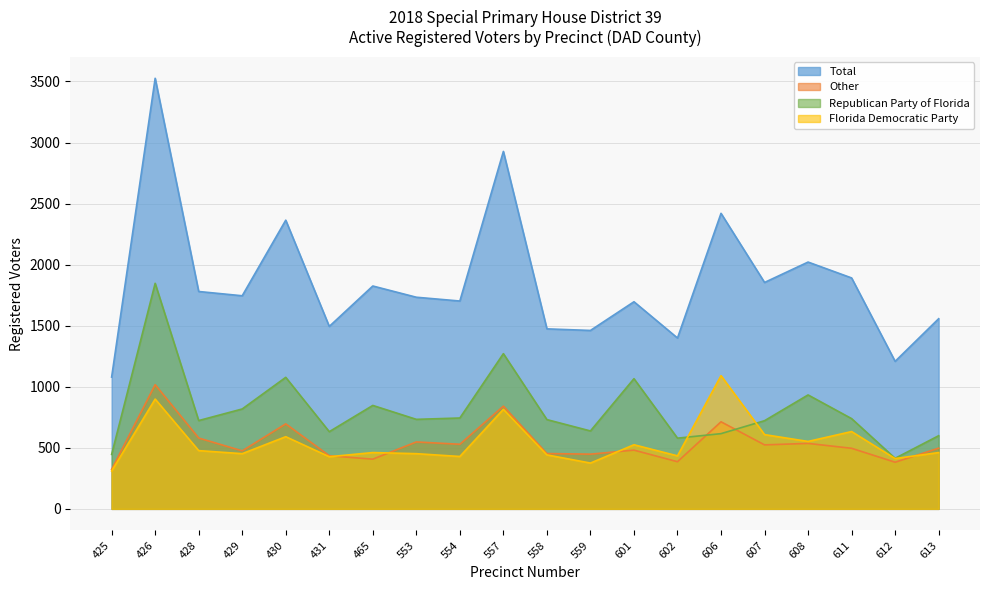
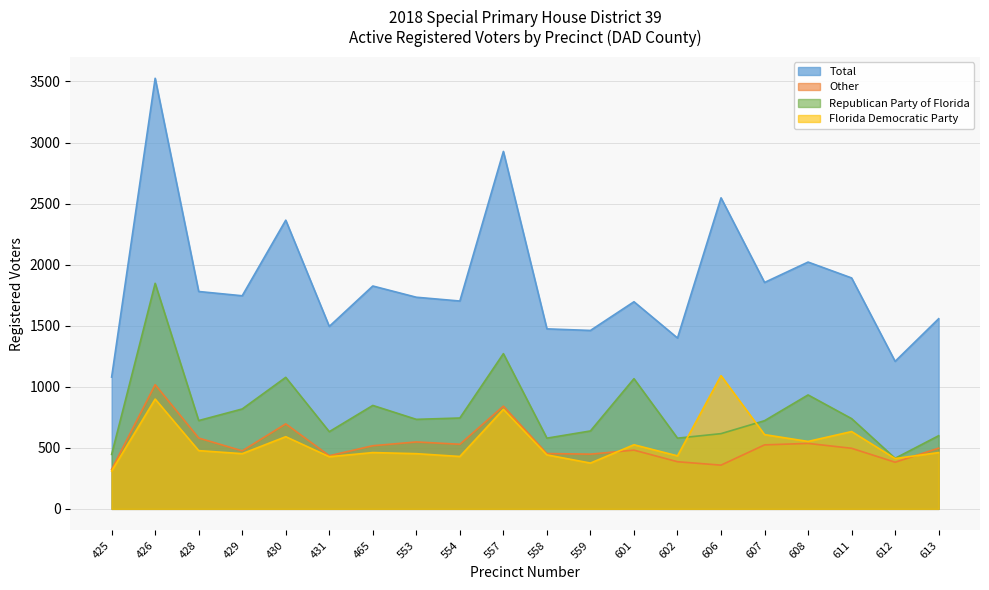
  {
    "Total": {
      "425": 1080,
      "426": 3530,
      "428": 1780,
      "429": 1750,
      "430": 2360,
      "431": 1490,
      "465": 1830,
      "553": 1730,
      "554": 1700,
      "557": 2930,
      "558": 1470,
      "559": 1460,
      "601": 1700,
      "602": 1400,
-     "606": 2420,
+     "606": 2550,
      "607": 1850,
      "608": 2020,
      "611": 1890,
      "612": 1210,
      "613": 1560
    },
    "Other": {
      "426": 1020,
      "428": 580,
      "429": 480,
      "430": 700,
-     "465": 410,
+     "465": 520,
      "553": 550,
      "554": 530,
      "557": 840,
      "559": 450,
      "601": 480,
      "602": 390,
-     "606": 710,
+     "606": 360,
      "607": 520,
      "611": 500,
      "612": 380,
      "613": 500
    },
    "Republican Party of Florida": {
      "425": 450,
      "426": 1850,
      "428": 720,
      "429": 820,
      "430": 1080,
      "431": 630,
      "465": 850,
      "553": 730,
      "554": 740,
      "557": 1270,
-     "558": 730,
+     "558": 580,
      "559": 640,
      "601": 1070,
      "602": 580,
      "606": 620,
      "607": 720,
      "608": 930,
      "611": 740,
      "613": 600
    },
    "Florida Democratic Party": {
      "426": 900,
      "428": 480,
      "429": 450,
      "430": 590,
      "465": 460,
      "553": 450,
      "554": 430,
      "557": 820,
      "559": 380,
      "601": 530,
      "602": 430,
      "606": 1090,
      "607": 610,
      "611": 630,
      "613": 460
    }
  }
